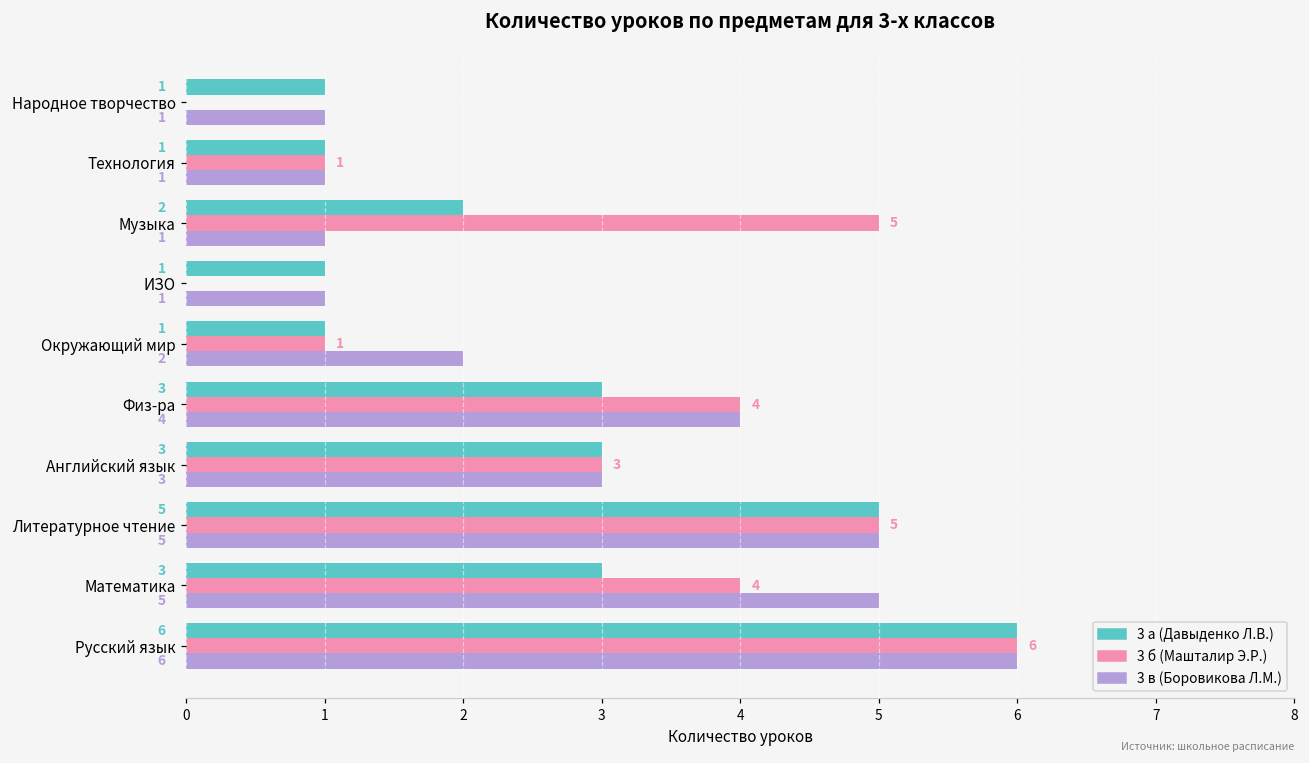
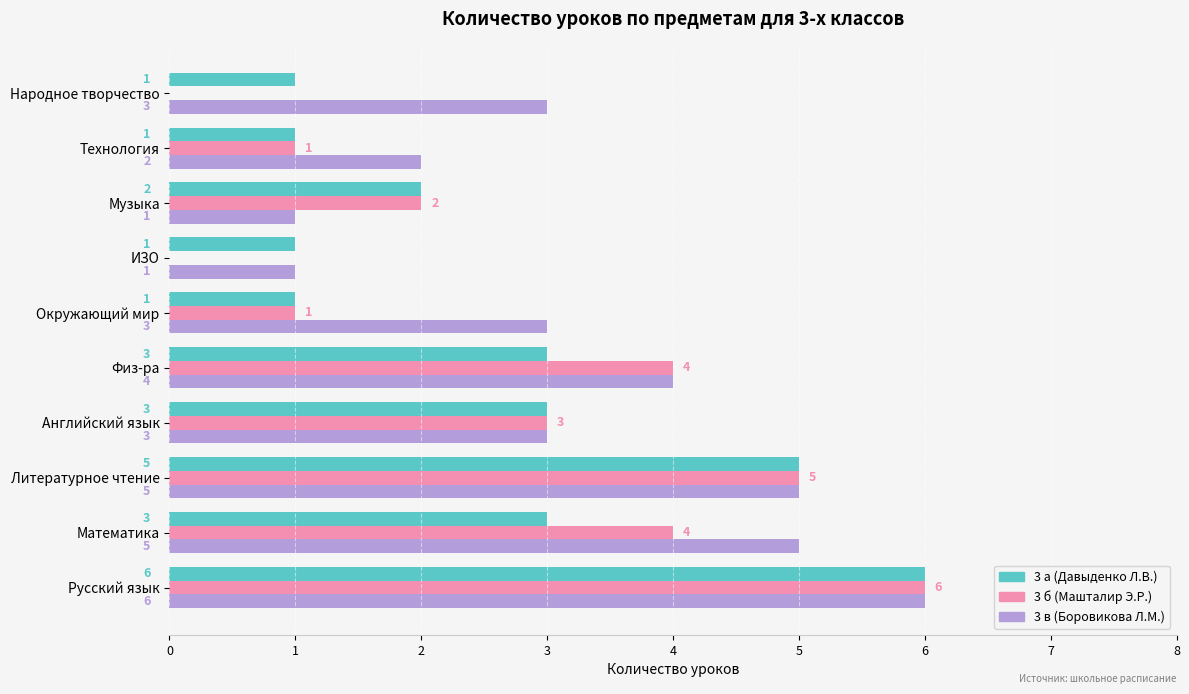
  {
    "3 а (Давыденко Л.В.)": {
      "Народное творчество": 1.00,
      "ИЗО": 1.00,
      "Физ-ра": 3.00,
      "Математика": 3.00
    },
    "3 б (Машталир Э.Р.)": {
      "Технология": 1,
-     "Музыка": 5,
+     "Музыка": 2,
      "Окружающий мир": 1,
      "Физ-ра": 4,
      "Английский язык": 3,
      "Литературное чтение": 5,
      "Математика": 4,
      "Русский язык": 6
    },
    "3 в (Боровикова Л.М.)": {
-     "Народное творчество": 1,
-     "Технология": 1,
-     "Окружающий мир": 2
+     "Народное творчество": 3,
+     "Технология": 2,
+     "Окружающий мир": 3
    }
  }
